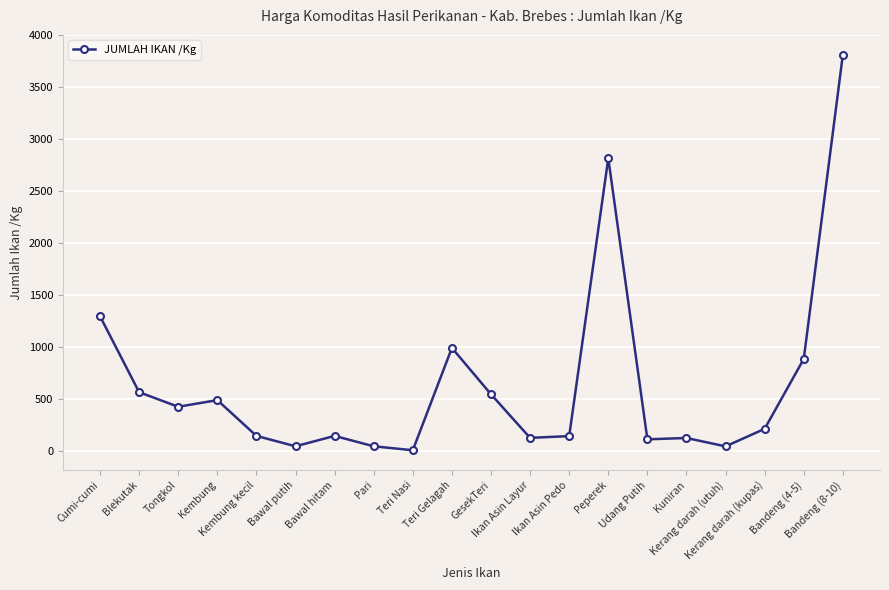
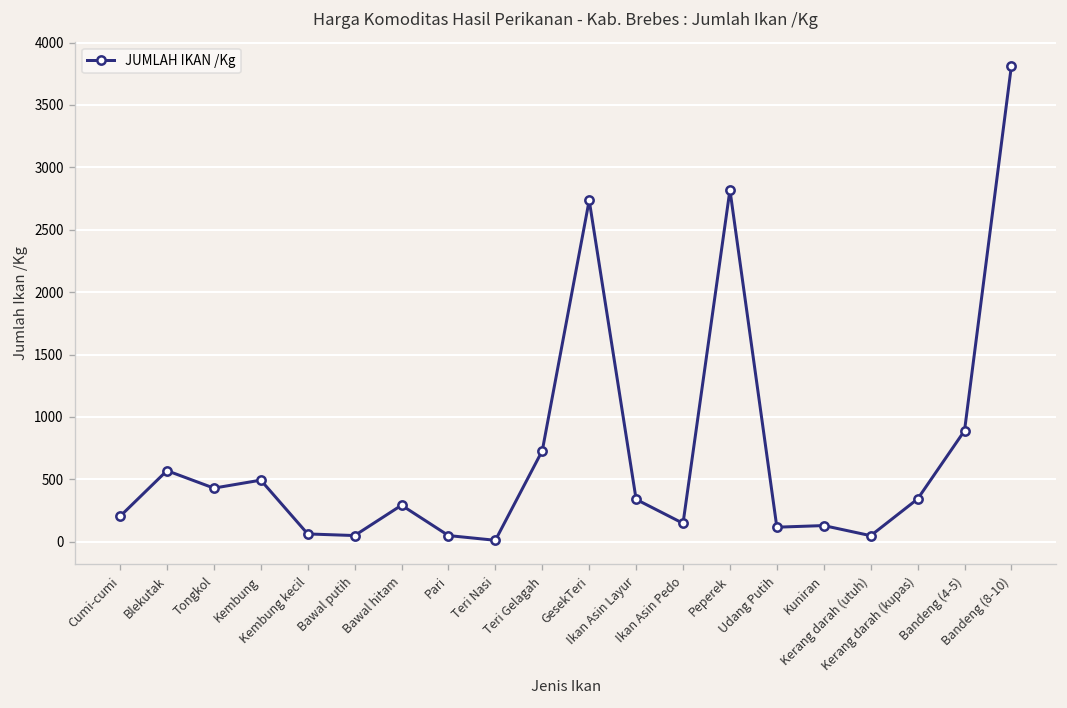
  {
-   "Cumi-cumi": 1300,
+   "Cumi-cumi": 200,
    "Blekutak": 570,
    "Tongkol": 430,
    "Kembung": 490,
-   "Kembung kecil": 150,
+   "Kembung kecil": 60,
    "Bawal putih": 50,
-   "Bawal hitam": 150,
+   "Bawal hitam": 290,
    "Pari": 50,
    "Teri Nasi": 10,
-   "Teri Gelagah": 1000,
-   "GesekTeri": 550,
-   "Ikan Asin Layur": 130,
+   "Teri Gelagah": 730,
+   "GesekTeri": 2740,
+   "Ikan Asin Layur": 340,
    "Ikan Asin Pedo": 150,
    "Peperek": 2820,
    "Udang Putih": 120,
    "Kuniran": 130,
    "Kerang darah (utuh)": 50,
-   "Kerang darah (kupas)": 220,
+   "Kerang darah (kupas)": 340,
    "Bandeng (4-5)": 890,
    "Bandeng (8-10)": 3820
  }
